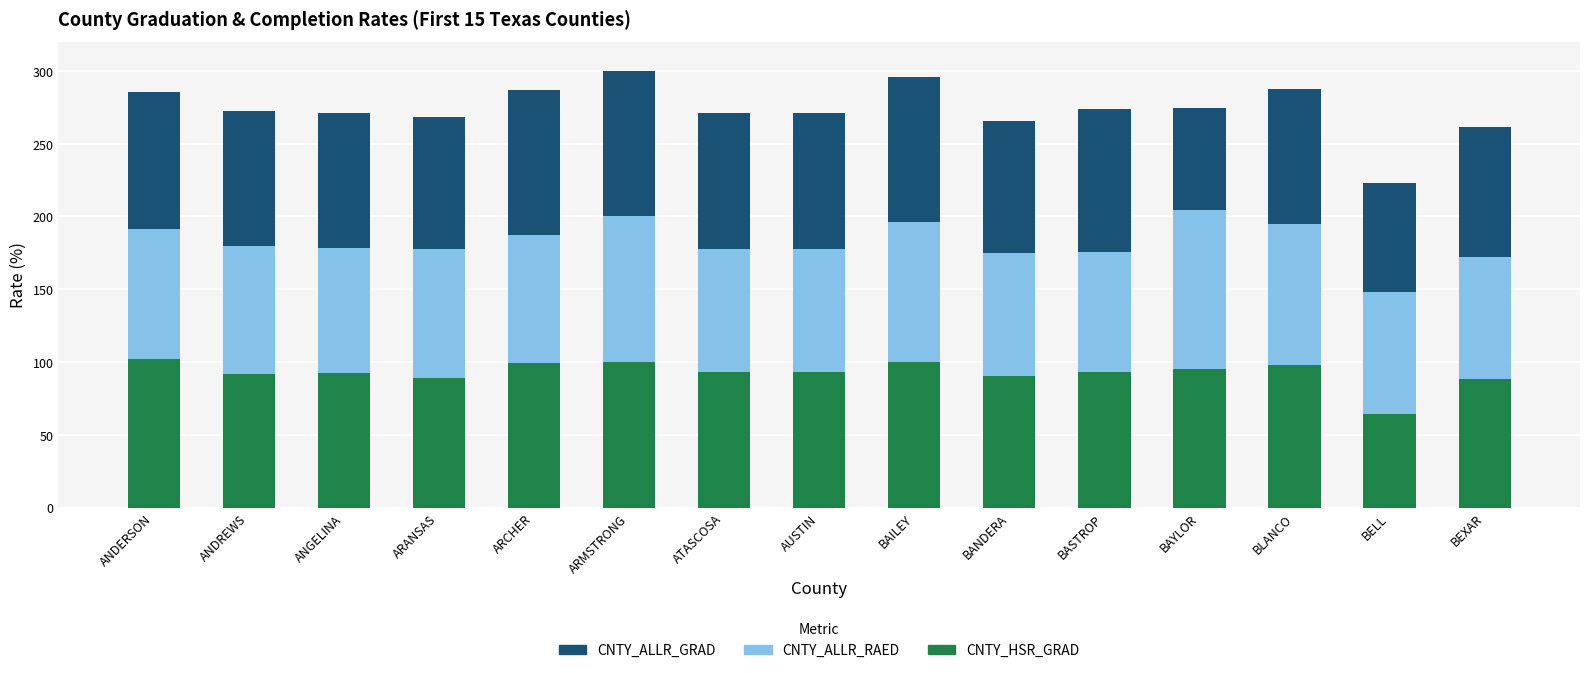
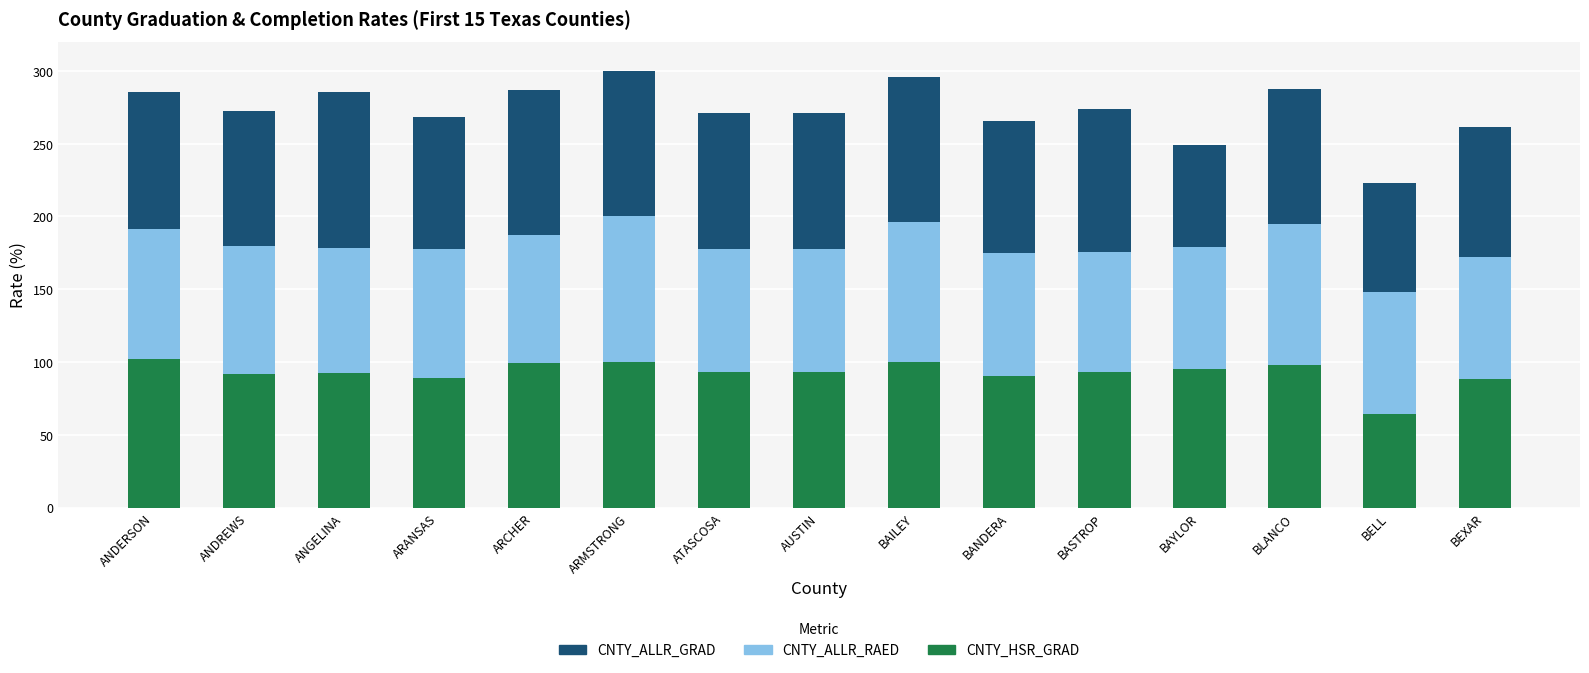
  {
    "CNTY_HSR_GRAD": {
      "ANDERSON": 102,
      "ANDREWS": 92,
      "ANGELINA": 92,
      "ARANSAS": 89,
      "ARCHER": 99,
      "ARMSTRONG": 100,
      "ATASCOSA": 93,
      "AUSTIN": 93,
      "BAILEY": 100,
      "BANDERA": 91,
      "BASTROP": 93,
      "BAYLOR": 95,
      "BLANCO": 98,
      "BELL": 64,
      "BEXAR": 89
    },
    "CNTY_ALLR_RAED": {
      "ANDERSON": 89,
      "ANDREWS": 88,
      "ANGELINA": 86,
      "ARANSAS": 89,
      "ARCHER": 88,
      "ARMSTRONG": 100,
      "ATASCOSA": 84,
      "AUSTIN": 85,
      "BAILEY": 96,
      "BANDERA": 84,
      "BASTROP": 82,
-     "BAYLOR": 109,
+     "BAYLOR": 84,
      "BLANCO": 97,
      "BELL": 84,
      "BEXAR": 84
    },
    "CNTY_ALLR_GRAD": {
      "ANDERSON": 94,
      "ANDREWS": 93,
-     "ANGELINA": 93,
+     "ANGELINA": 107,
      "ARANSAS": 91,
      "ARCHER": 99,
      "ARMSTRONG": 100,
      "ATASCOSA": 93,
      "AUSTIN": 93,
      "BAILEY": 100,
      "BANDERA": 91,
      "BASTROP": 98,
      "BAYLOR": 70,
      "BLANCO": 93,
      "BELL": 75,
      "BEXAR": 89
    }
  }
